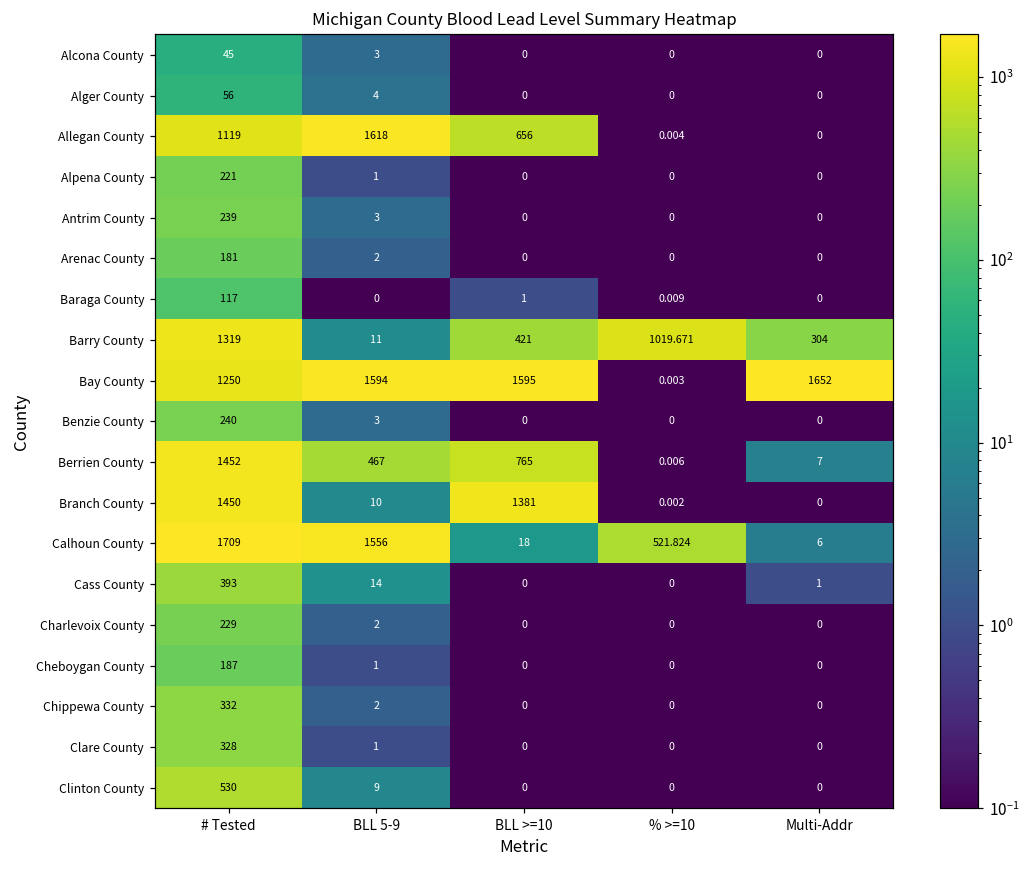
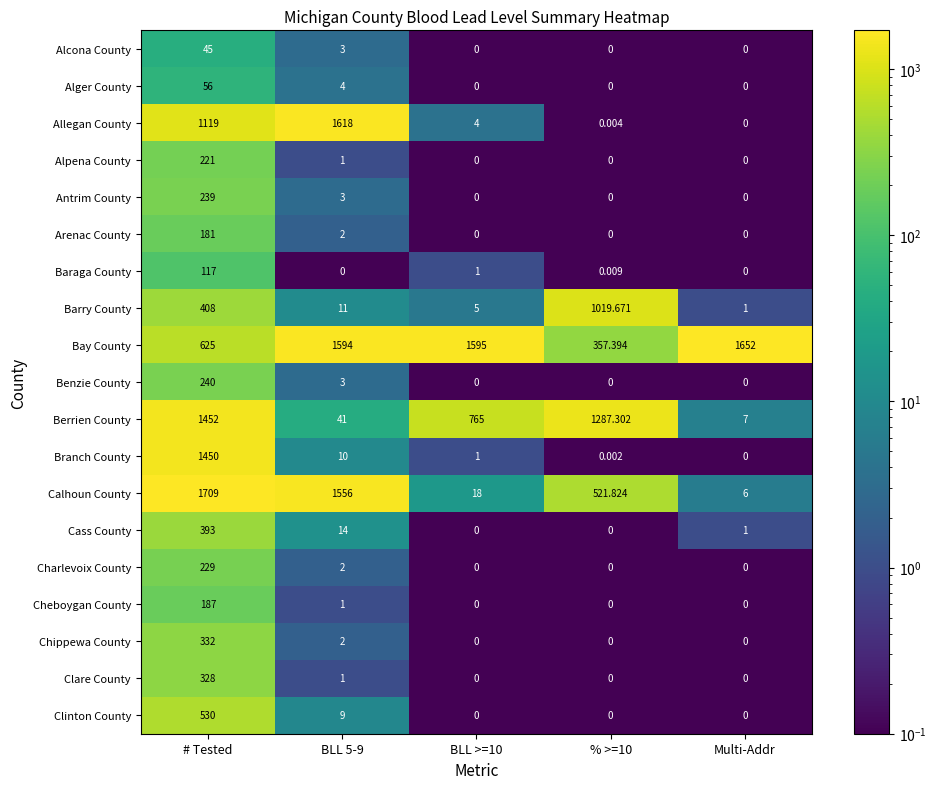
  {
    "Alcona County": {
      "# Tested": 45,
      "BLL 5-9": 3,
      "BLL >=10": 0,
      "% >=10": 0,
      "Multi-Addr": 0
    },
    "Alger County": {
      "# Tested": 56,
      "BLL 5-9": 4,
      "BLL >=10": 0,
      "% >=10": 0,
      "Multi-Addr": 0
    },
    "Allegan County": {
      "# Tested": 1119,
      "BLL 5-9": 1618,
-     "BLL >=10": 656,
+     "BLL >=10": 4,
      "% >=10": 0.004,
      "Multi-Addr": 0
    },
    "Alpena County": {
      "# Tested": 221,
      "BLL 5-9": 1,
      "BLL >=10": 0,
      "% >=10": 0,
      "Multi-Addr": 0
    },
    "Antrim County": {
      "# Tested": 239,
      "BLL 5-9": 3,
      "BLL >=10": 0,
      "% >=10": 0,
      "Multi-Addr": 0
    },
    "Arenac County": {
      "# Tested": 181,
      "BLL 5-9": 2,
      "BLL >=10": 0,
      "% >=10": 0,
      "Multi-Addr": 0
    },
    "Baraga County": {
      "# Tested": 117,
      "BLL 5-9": 0,
      "BLL >=10": 1,
      "% >=10": 0.009,
      "Multi-Addr": 0
    },
    "Barry County": {
-     "# Tested": 1319,
+     "# Tested": 408,
      "BLL 5-9": 11,
-     "BLL >=10": 421,
+     "BLL >=10": 5,
      "% >=10": 1019.671,
-     "Multi-Addr": 304
+     "Multi-Addr": 1
    },
    "Bay County": {
-     "# Tested": 1250,
+     "# Tested": 625,
      "BLL 5-9": 1594,
      "BLL >=10": 1595,
-     "% >=10": 0.003,
+     "% >=10": 357.394,
      "Multi-Addr": 1652
    },
    "Benzie County": {
      "# Tested": 240,
      "BLL 5-9": 3,
      "BLL >=10": 0,
      "% >=10": 0,
      "Multi-Addr": 0
    },
    "Berrien County": {
      "# Tested": 1452,
-     "BLL 5-9": 467,
+     "BLL 5-9": 41,
      "BLL >=10": 765,
-     "% >=10": 0.006,
+     "% >=10": 1287.302,
      "Multi-Addr": 7
    },
    "Branch County": {
      "# Tested": 1450,
      "BLL 5-9": 10,
-     "BLL >=10": 1381,
+     "BLL >=10": 1,
      "% >=10": 0.002,
      "Multi-Addr": 0
    },
    "Calhoun County": {
      "# Tested": 1709,
      "BLL 5-9": 1556,
      "BLL >=10": 18,
      "% >=10": 521.824,
      "Multi-Addr": 6
    },
    "Cass County": {
      "# Tested": 393,
      "BLL 5-9": 14,
      "BLL >=10": 0,
      "% >=10": 0,
      "Multi-Addr": 1
    },
    "Charlevoix County": {
      "# Tested": 229,
      "BLL 5-9": 2,
      "BLL >=10": 0,
      "% >=10": 0,
      "Multi-Addr": 0
    },
    "Cheboygan County": {
      "# Tested": 187,
      "BLL 5-9": 1,
      "BLL >=10": 0,
      "% >=10": 0,
      "Multi-Addr": 0
    },
    "Chippewa County": {
      "# Tested": 332,
      "BLL 5-9": 2,
      "BLL >=10": 0,
      "% >=10": 0,
      "Multi-Addr": 0
    },
    "Clare County": {
      "# Tested": 328,
      "BLL 5-9": 1,
      "BLL >=10": 0,
      "% >=10": 0,
      "Multi-Addr": 0
    },
    "Clinton County": {
      "# Tested": 530,
      "BLL 5-9": 9,
      "BLL >=10": 0,
      "% >=10": 0,
      "Multi-Addr": 0
    }
  }
